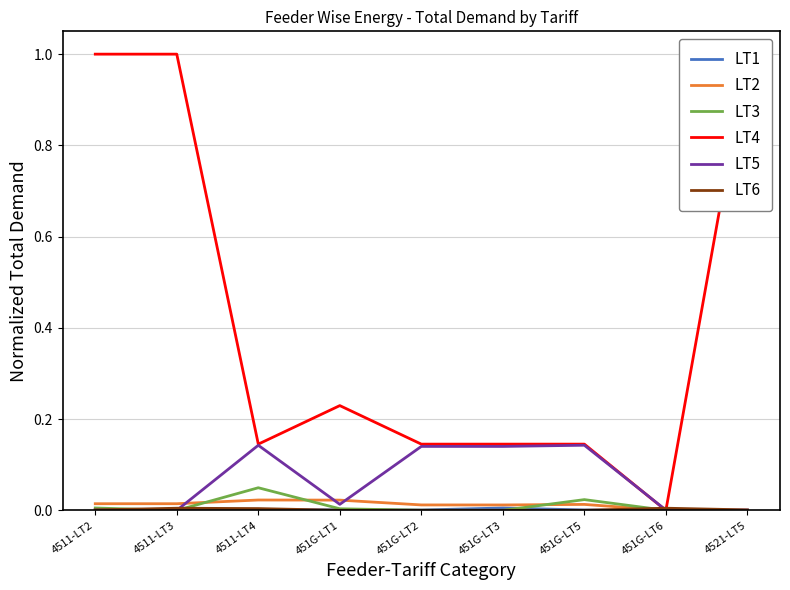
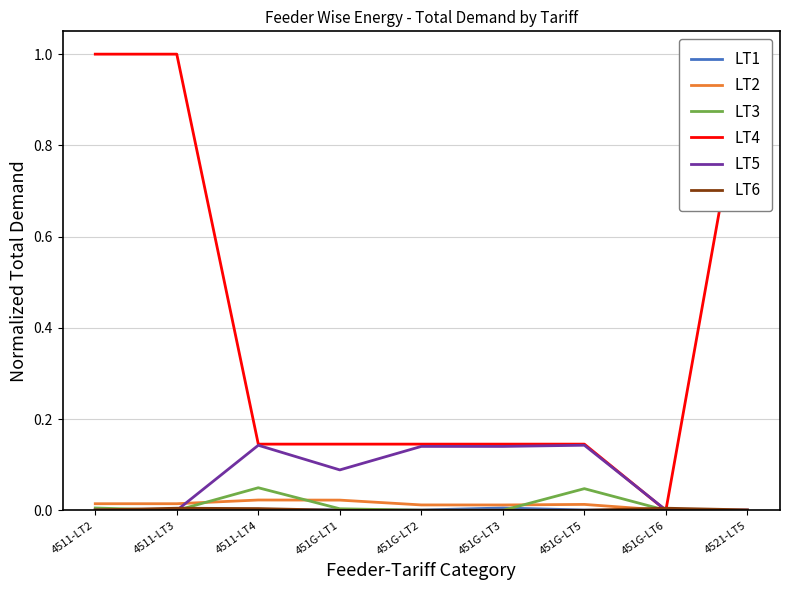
  {
    "LT2": {
      "4511-LT2": 0.01,
      "4511-LT3": 0.01,
      "4511-LT4": 0.02,
      "451G-LT1": 0.02,
      "451G-LT2": 0.01,
      "451G-LT3": 0.01,
      "451G-LT5": 0.01
    },
    "LT3": {
      "4511-LT4": 0.05,
-     "451G-LT5": 0.02
+     "451G-LT5": 0.05
    },
    "LT4": {
      "4511-LT2": 1.00,
      "4511-LT3": 1.00,
-     "451G-LT1": 0.23
+     "451G-LT1": 0.15
    },
    "LT5": {
-     "451G-LT1": 0.01
+     "451G-LT1": 0.09
    }
  }
